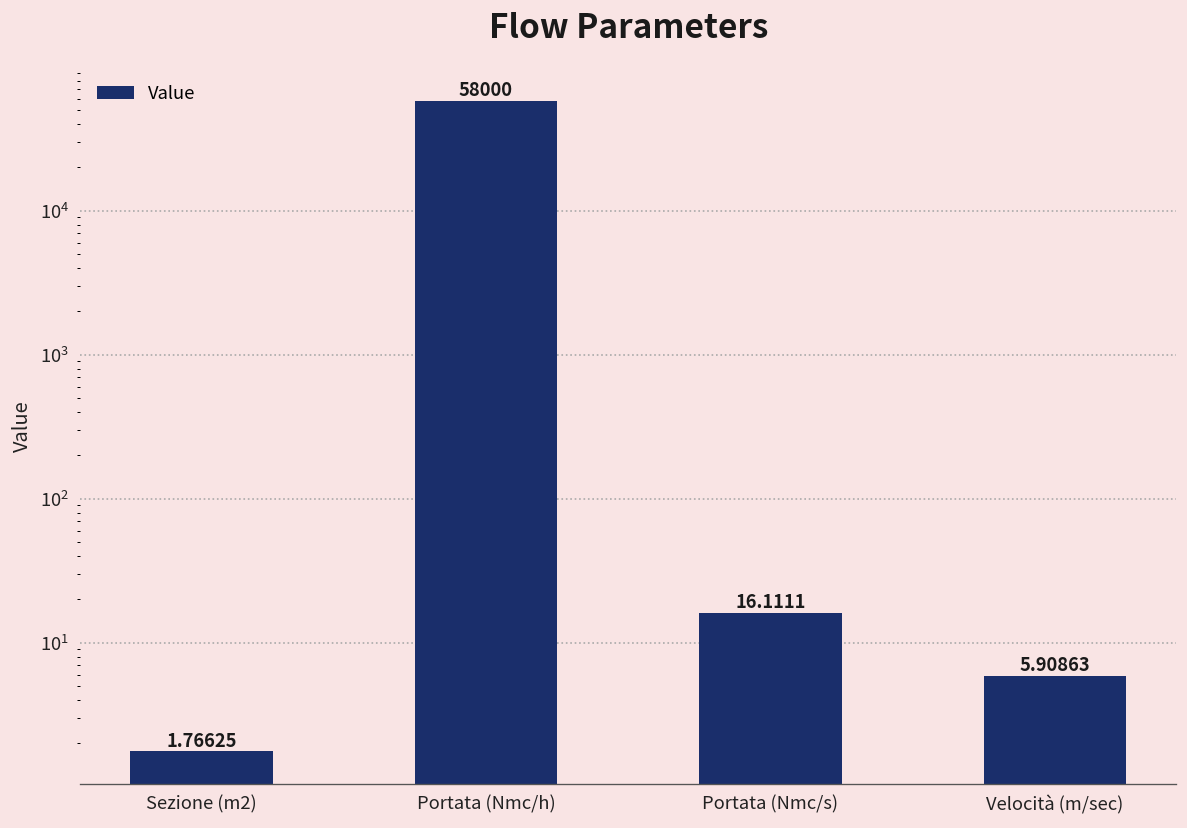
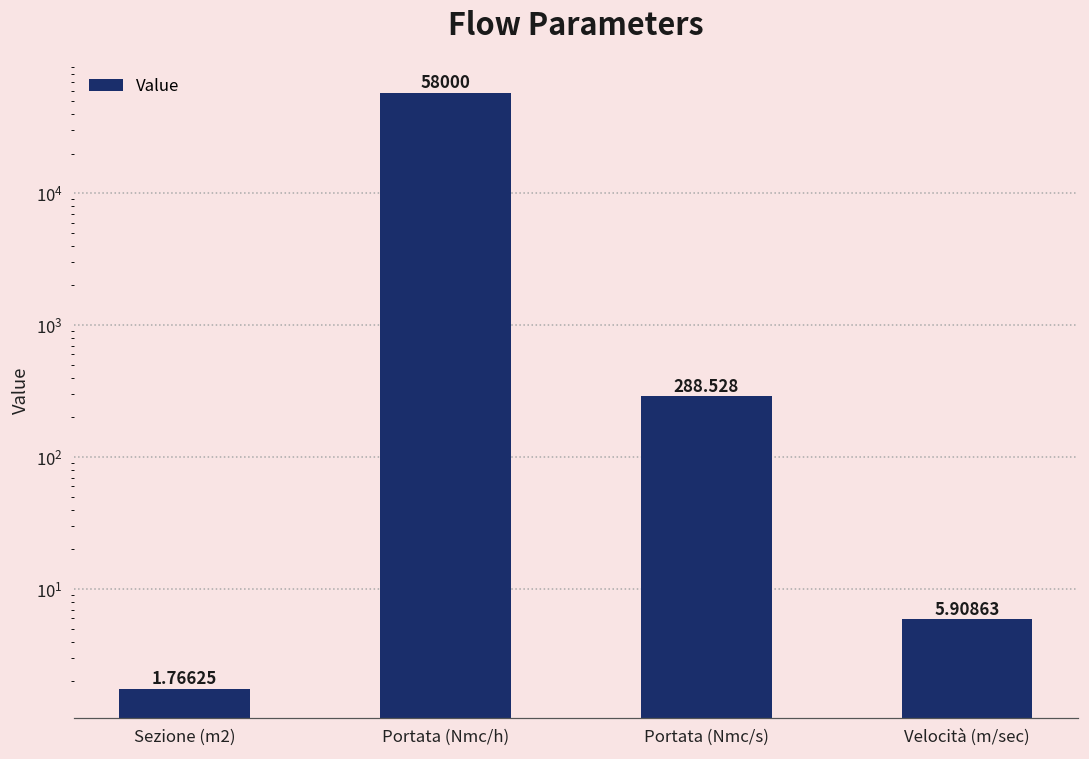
  {
    "Sezione (m2)": 1.76625,
    "Portata (Nmc/h)": 58000,
-   "Portata (Nmc/s)": 16.1111,
+   "Portata (Nmc/s)": 288.528,
    "Velocità (m/sec)": 5.90863
  }
